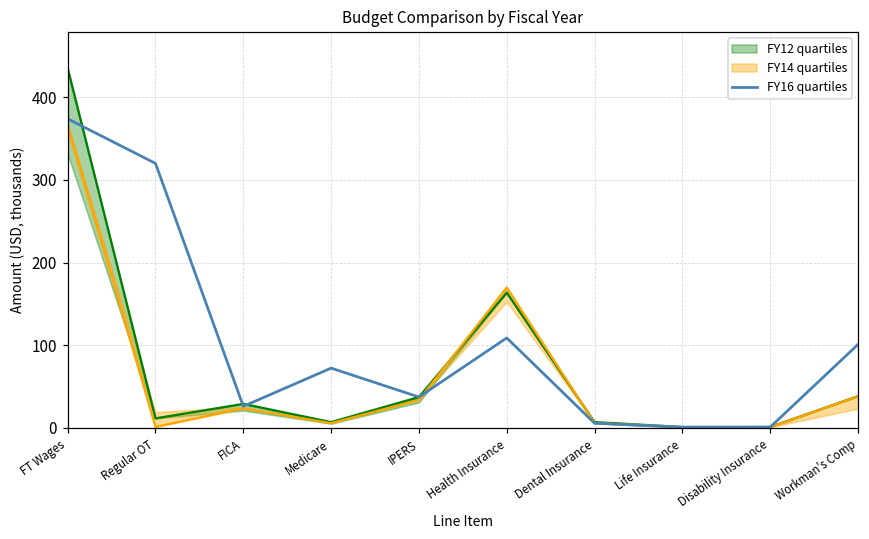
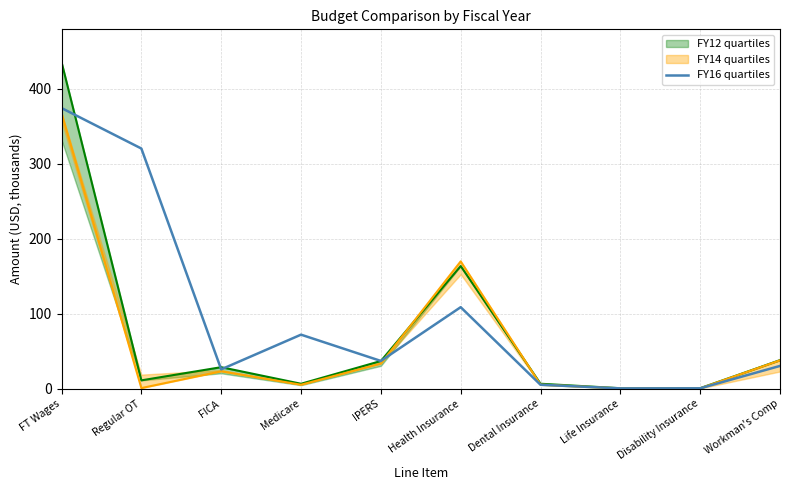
  {
    "FY16 quartiles": {
      "FT Wages": 370,
      "Regular OT": 320,
      "Medicare": 70,
      "Health Insurance": 110,
-     "Workman's Comp": 100
+     "Workman's Comp": 30
    }
  }
